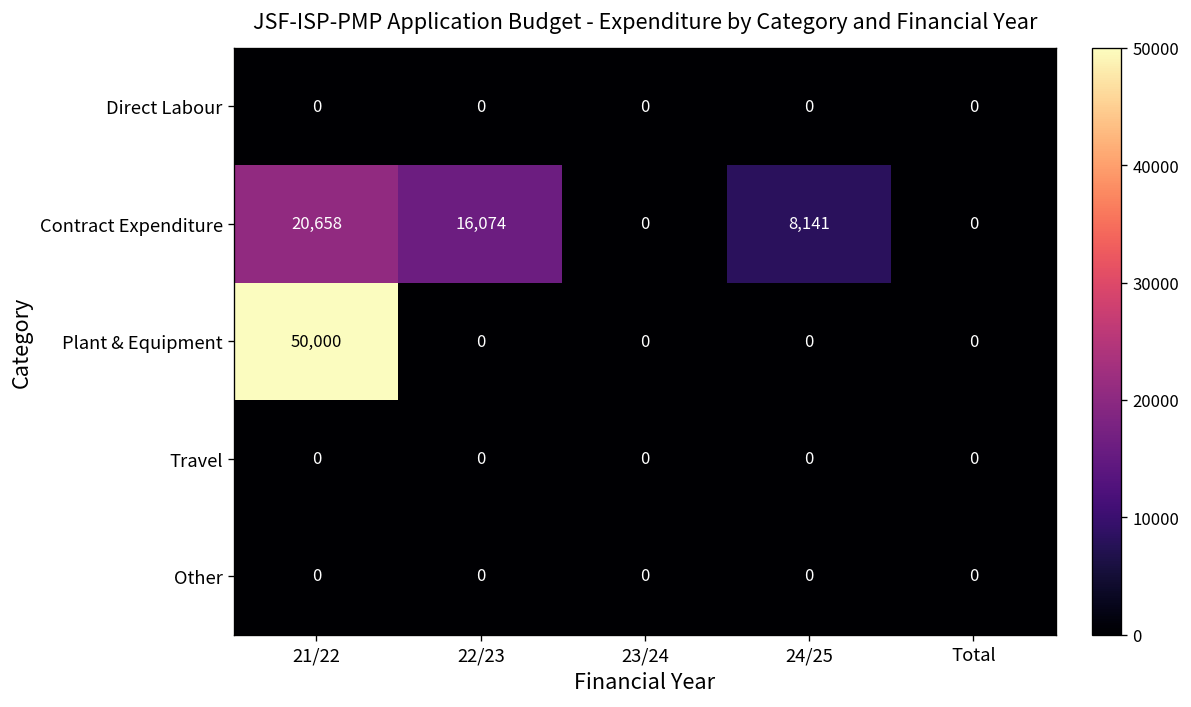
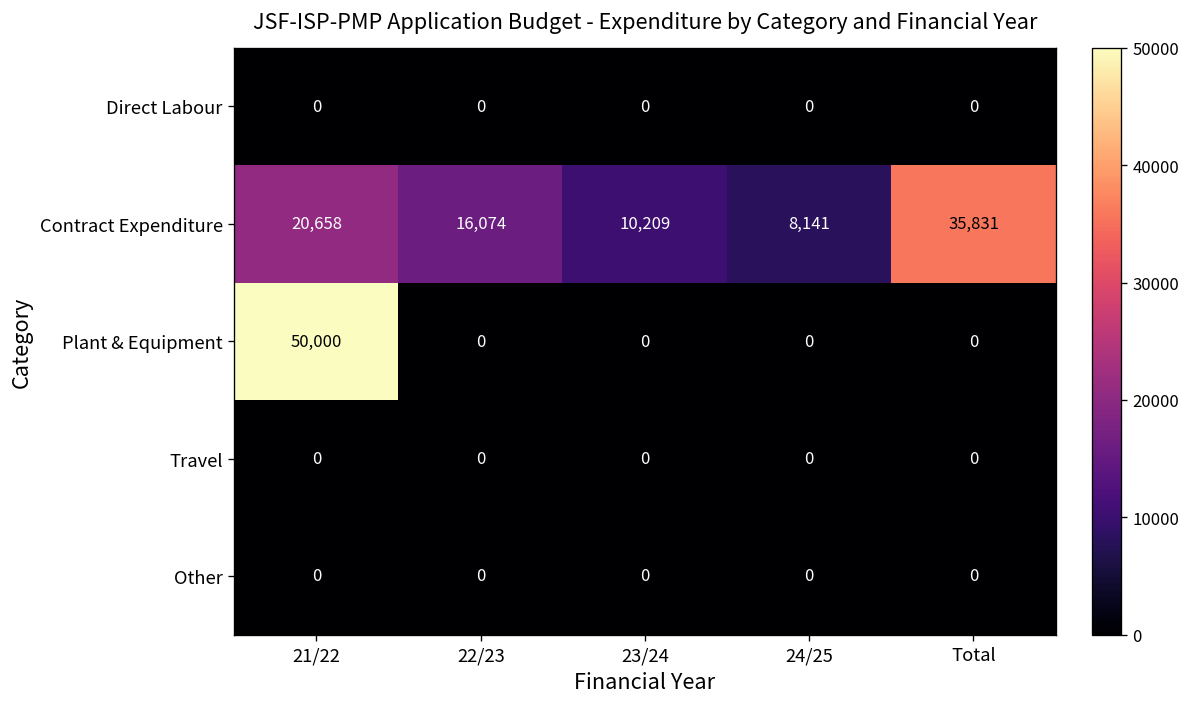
  {
    "Direct Labour": {
      "21/22": "0",
      "22/23": "0",
      "23/24": "0",
      "24/25": "0",
      "Total": "0"
    },
    "Contract Expenditure": {
      "21/22": "20,658",
      "22/23": "16,074",
-     "23/24": "0",
+     "23/24": "10,209",
      "24/25": "8,141",
-     "Total": "0"
+     "Total": "35,831"
    },
    "Plant & Equipment": {
      "21/22": "50,000",
      "22/23": "0",
      "23/24": "0",
      "24/25": "0",
      "Total": "0"
    },
    "Travel": {
      "21/22": "0",
      "22/23": "0",
      "23/24": "0",
      "24/25": "0",
      "Total": "0"
    },
    "Other": {
      "21/22": "0",
      "22/23": "0",
      "23/24": "0",
      "24/25": "0",
      "Total": "0"
    }
  }
